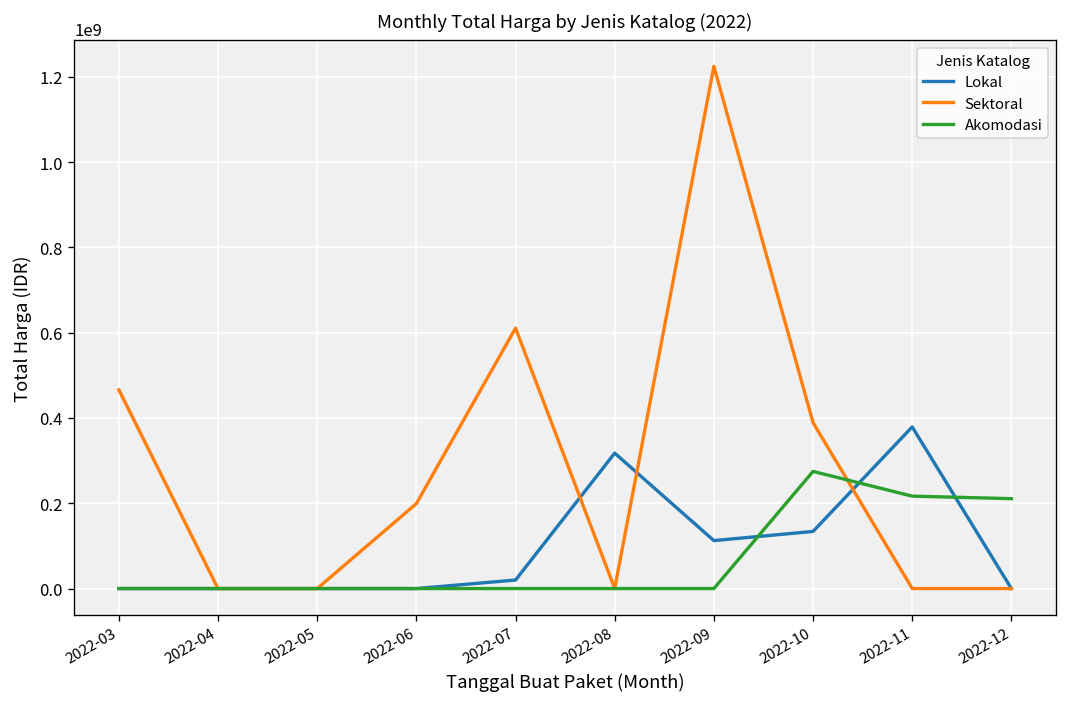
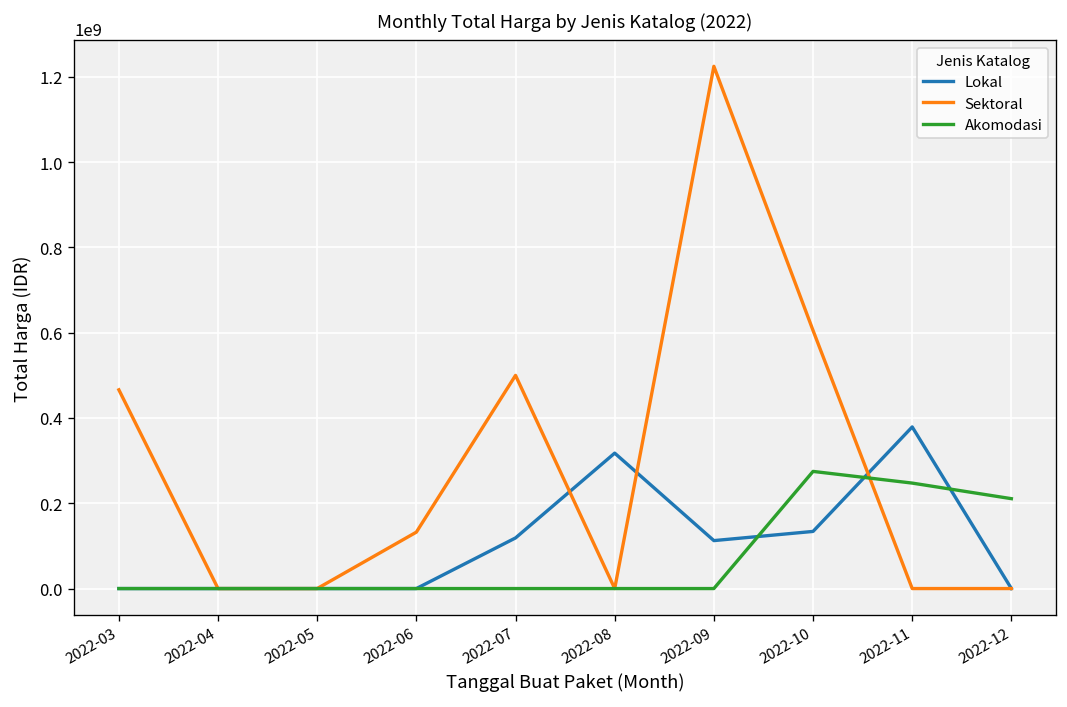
  {
    "Lokal": {
-     "2022-07": 20000000,
+     "2022-07": 120000000,
      "2022-08": 320000000,
      "2022-09": 110000000,
      "2022-10": 130000000,
      "2022-11": 380000000
    },
    "Sektoral": {
      "2022-03": 470000000,
-     "2022-06": 200000000,
-     "2022-07": 610000000,
+     "2022-06": 130000000,
+     "2022-07": 500000000,
      "2022-09": 1220000000,
-     "2022-10": 390000000,
+     "2022-10": 610000000,
      "2022-11": 0
    },
    "Akomodasi": {
      "2022-07": 0,
      "2022-09": 0,
      "2022-10": 270000000,
-     "2022-11": 220000000,
+     "2022-11": 250000000,
      "2022-12": 210000000
    }
  }
